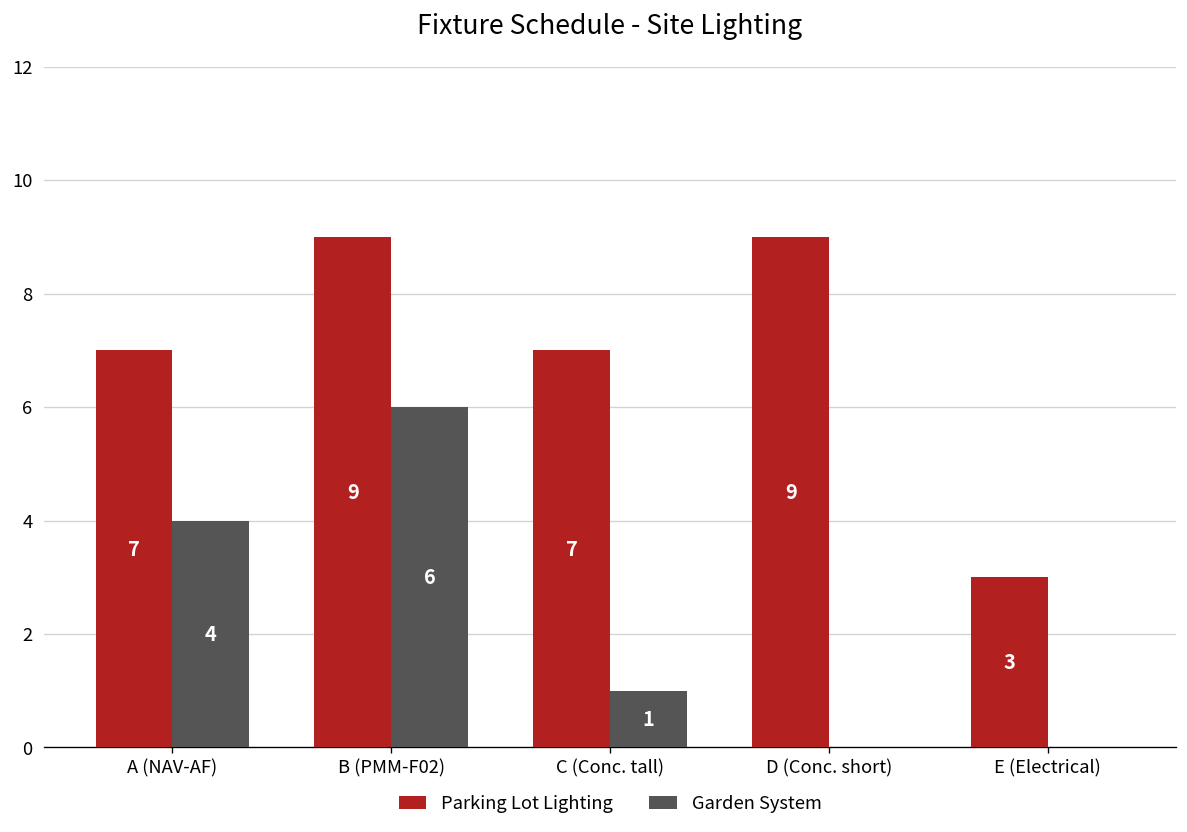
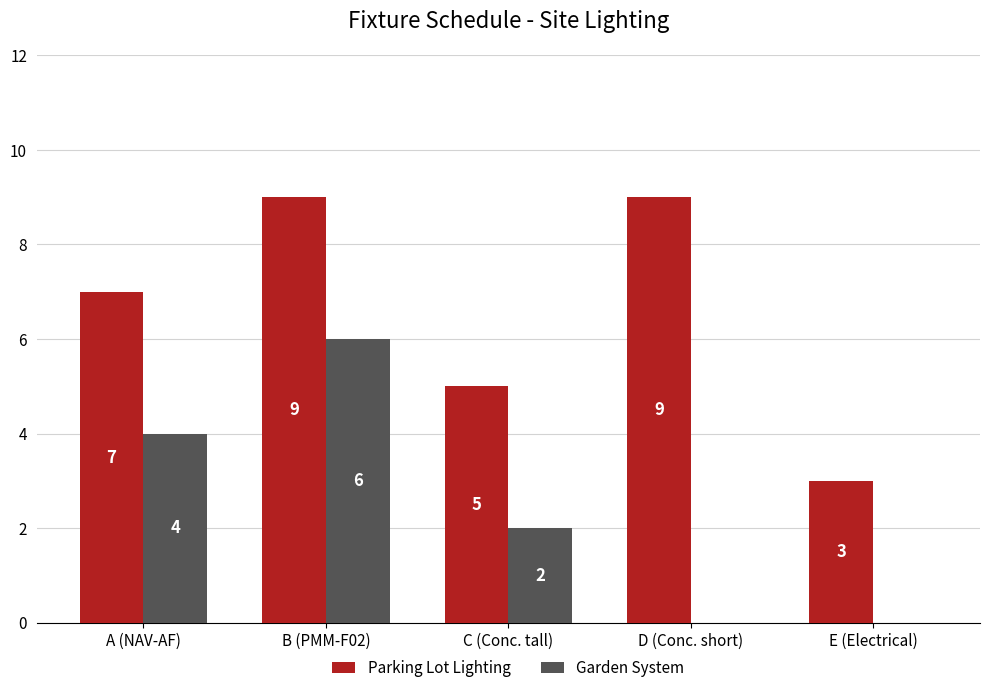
  {
    "Parking Lot Lighting": {
      "A (NAV-AF)": 7,
      "B (PMM-F02)": 9,
-     "C (Conc. tall)": 7,
+     "C (Conc. tall)": 5,
      "D (Conc. short)": 9,
      "E (Electrical)": 3
    },
    "Garden System": {
      "A (NAV-AF)": 4,
      "B (PMM-F02)": 6,
-     "C (Conc. tall)": 1
+     "C (Conc. tall)": 2
    }
  }
